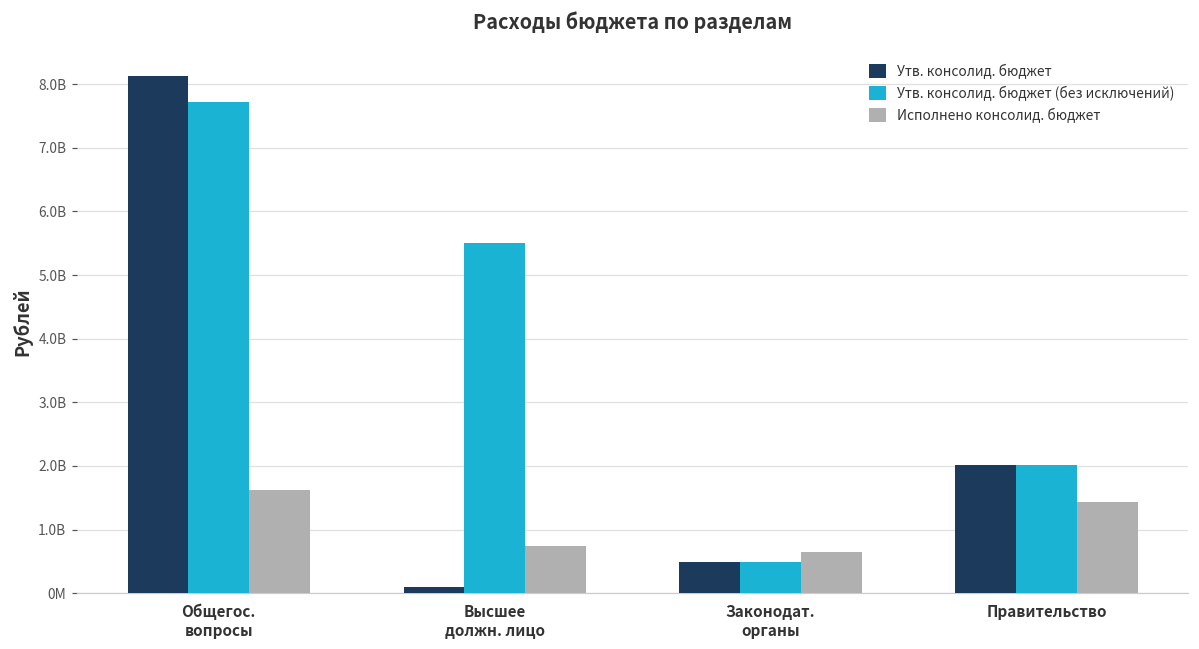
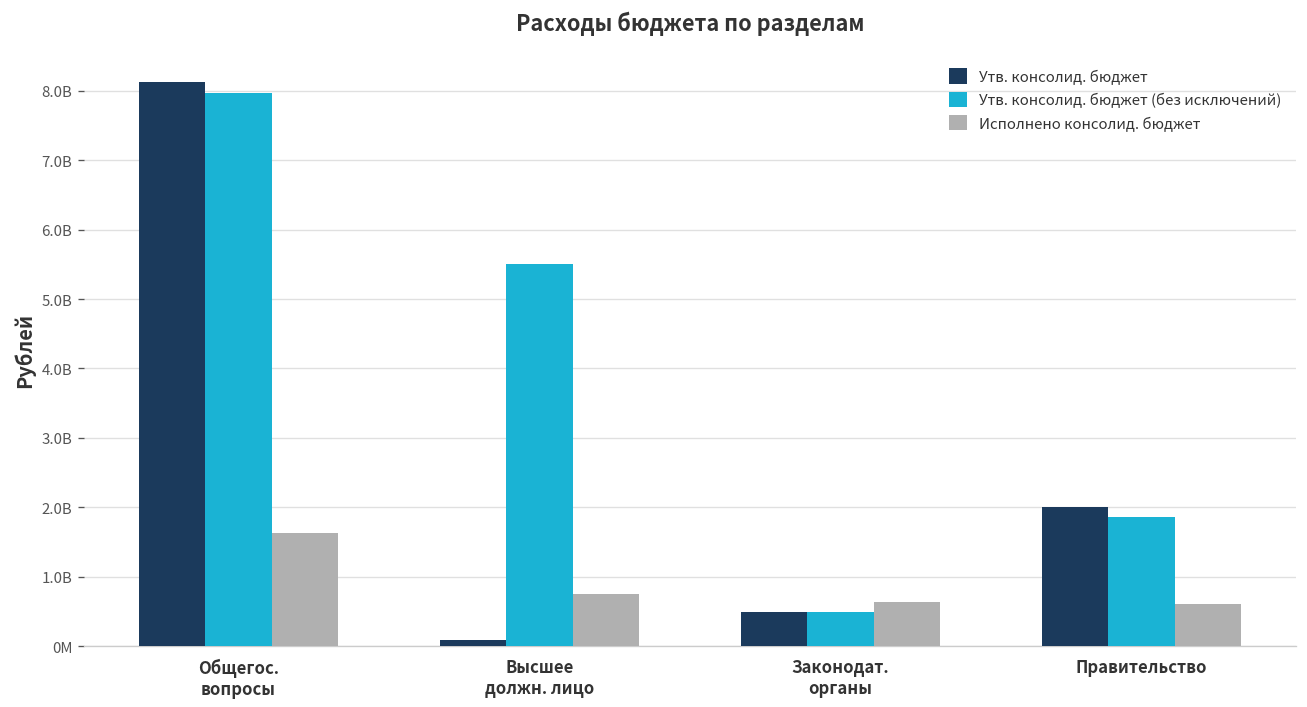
  {
    "Утв. консолид. бюджет": {
      "Общегос. вопросы": 8100000000,
      "Высшее должн. лицо": 100000000,
      "Законодат. органы": 500000000,
      "Правительство": 2000000000
    },
    "Утв. консолид. бюджет (без исключений)": {
-     "Общегос. вопросы": 7700000000,
+     "Общегос. вопросы": 8000000000,
      "Высшее должн. лицо": 5500000000,
      "Законодат. органы": 500000000,
-     "Правительство": 2000000000
+     "Правительство": 1900000000
    },
    "Исполнено консолид. бюджет": {
      "Общегос. вопросы": 1600000000,
      "Высшее должн. лицо": 700000000,
      "Законодат. органы": 600000000,
-     "Правительство": 1400000000
+     "Правительство": 600000000
    }
  }
